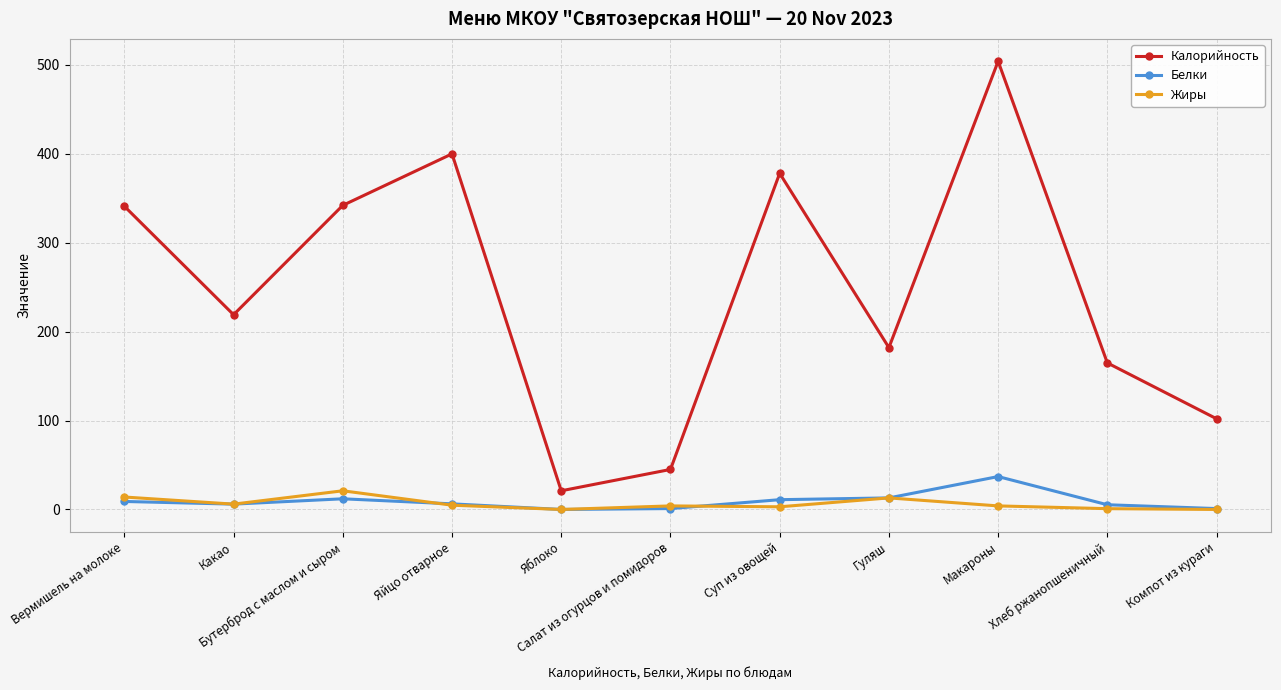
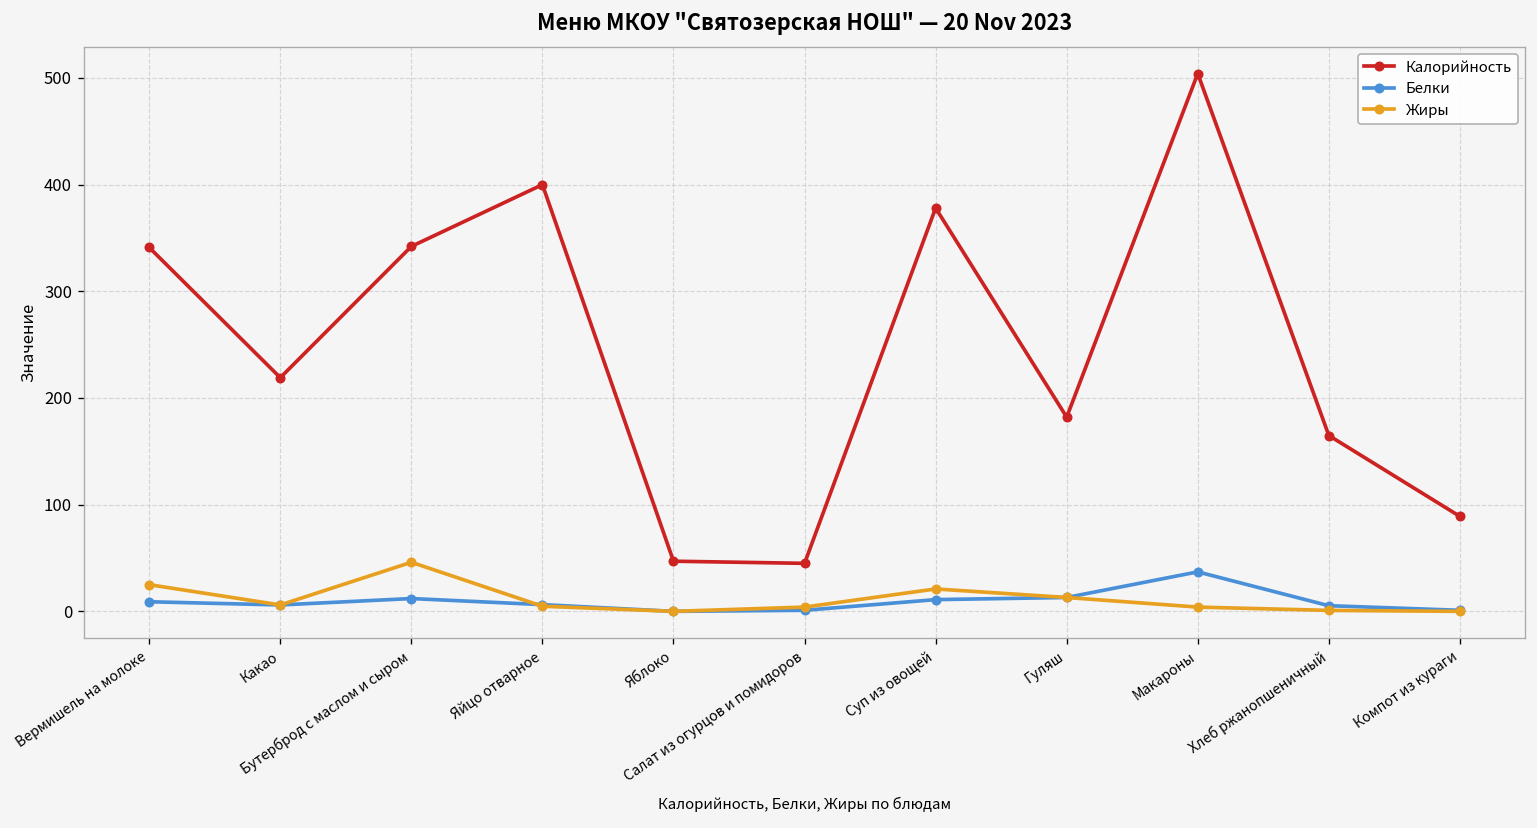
  {
    "Калорийность": {
      "Вермишель на молоке": 340,
      "Какао": 220,
      "Бутерброд с маслом и сыром": 340,
      "Яйцо отварное": 400,
-     "Яблоко": 20,
+     "Яблоко": 50,
      "Салат из огурцов и помидоров": 50,
      "Суп из овощей": 380,
      "Гуляш": 180,
      "Макароны": 500,
      "Хлеб ржанопшеничный": 160,
-     "Компот из кураги": 100
+     "Компот из кураги": 90
    },
    "Белки": {
      "Вермишель на молоке": 10,
      "Бутерброд с маслом и сыром": 10,
      "Салат из огурцов и помидоров": 0,
      "Суп из овощей": 10,
      "Макароны": 40,
      "Хлеб ржанопшеничный": 10
    },
    "Жиры": {
-     "Вермишель на молоке": 10,
-     "Бутерброд с маслом и сыром": 20,
+     "Вермишель на молоке": 30,
+     "Бутерброд с маслом и сыром": 50,
      "Салат из огурцов и помидоров": 0,
-     "Суп из овощей": 0,
+     "Суп из овощей": 20,
      "Макароны": 0,
      "Хлеб ржанопшеничный": 0
    }
  }
